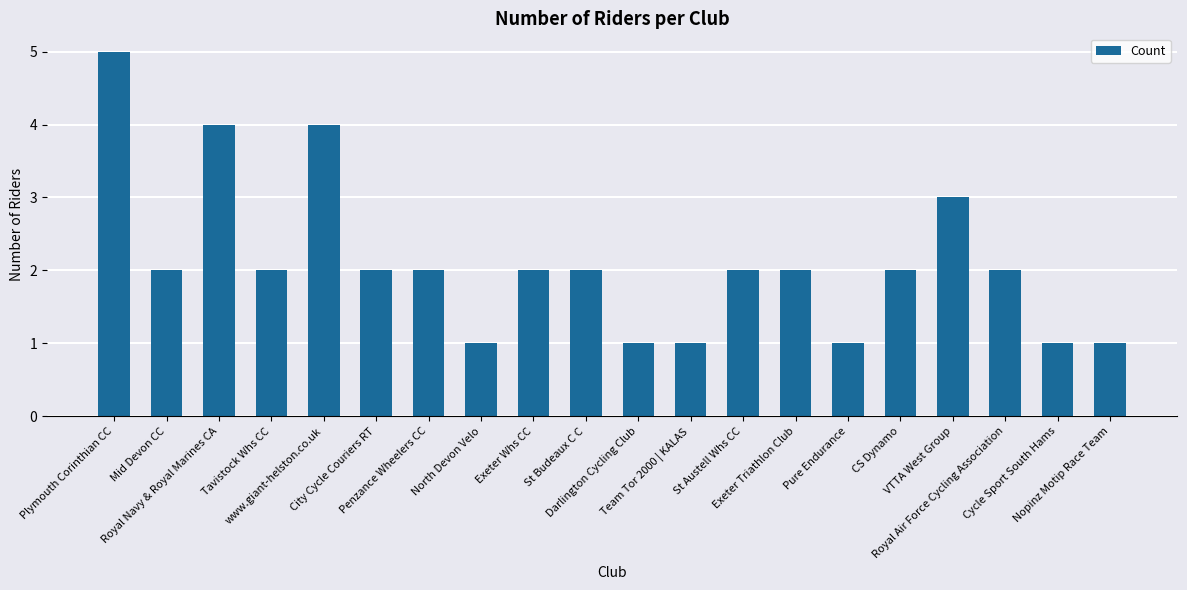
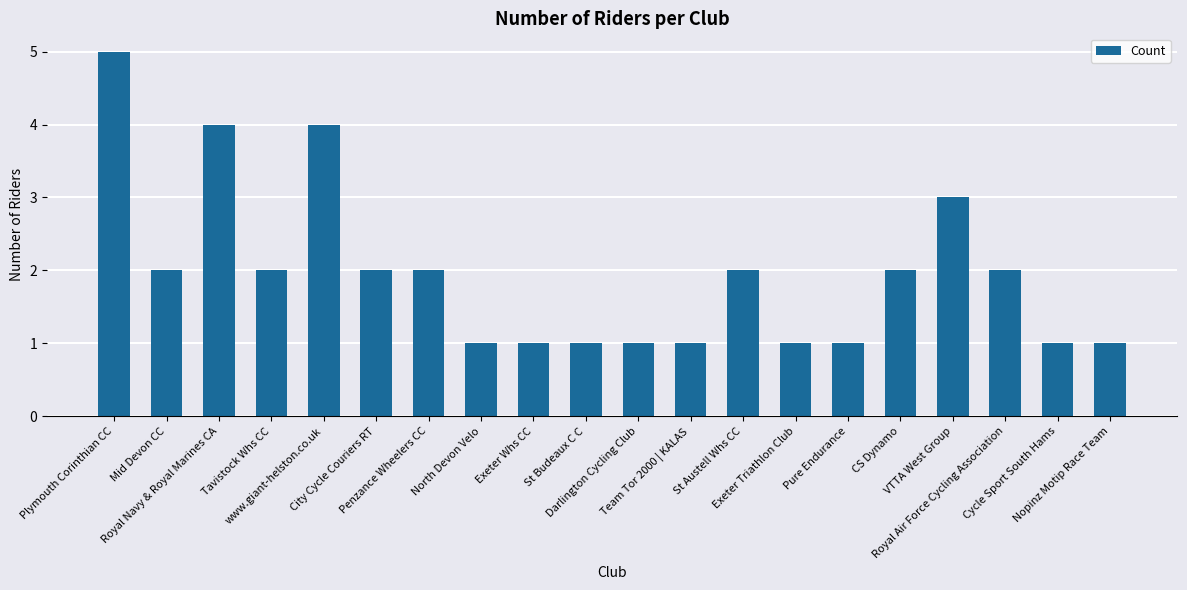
  {
    "Plymouth Corinthian CC": 5,
    "Mid Devon CC": 2,
    "Royal Navy & Royal Marines CA": 4,
    "Tavistock Whs CC": 2,
    "www.giant-helston.co.uk": 4,
    "City Cycle Couriers RT": 2,
    "Penzance Wheelers CC": 2,
    "North Devon Velo": 1,
-   "Exeter Whs CC": 2,
-   "St Budeaux C C": 2,
+   "Exeter Whs CC": 1,
+   "St Budeaux C C": 1,
    "Darlington Cycling Club": 1,
    "Team Tor 2000 | KALAS": 1,
    "St Austell Whs CC": 2,
-   "Exeter Triathlon Club": 2,
+   "Exeter Triathlon Club": 1,
    "Pure Endurance": 1,
    "CS Dynamo": 2,
    "VTTA West Group": 3,
    "Royal Air Force Cycling Association": 2,
    "Cycle Sport South Hams": 1,
    "Nopinz Motip Race Team": 1
  }
